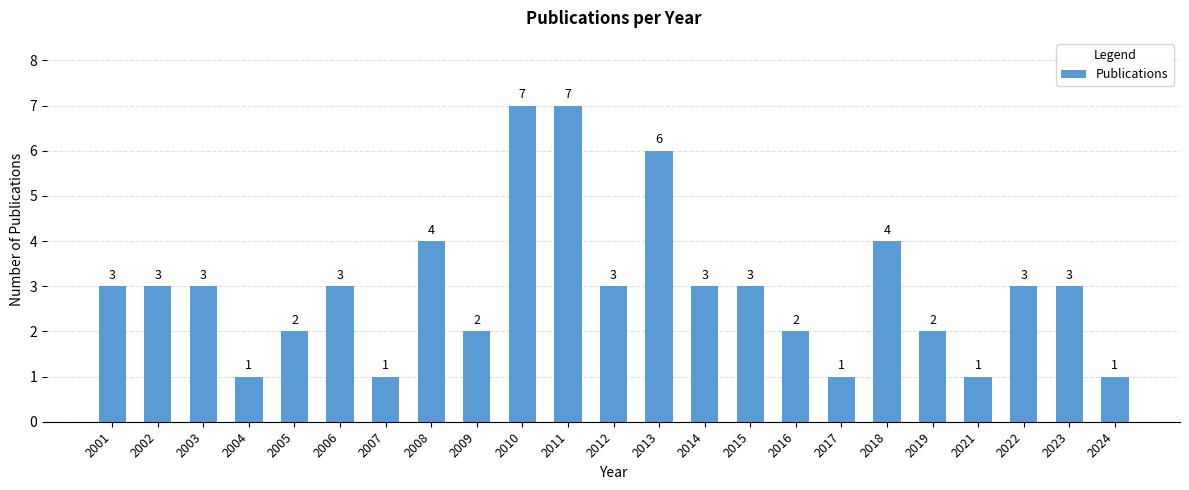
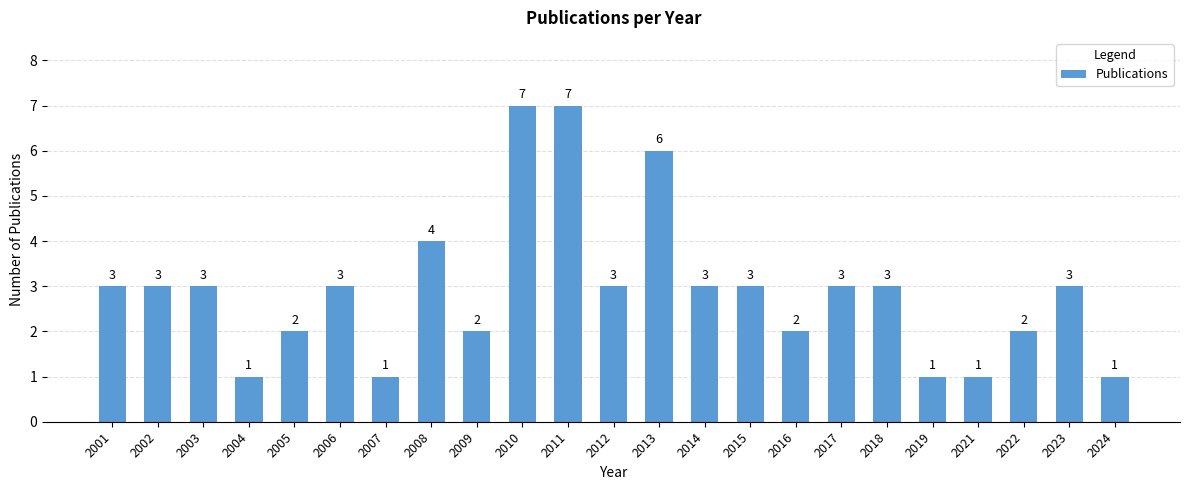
  {
    "2001": 3,
    "2002": 3,
    "2003": 3,
    "2004": 1,
    "2005": 2,
    "2006": 3,
    "2007": 1,
    "2008": 4,
    "2009": 2,
    "2010": 7,
    "2011": 7,
    "2012": 3,
    "2013": 6,
    "2014": 3,
    "2015": 3,
    "2016": 2,
-   "2017": 1,
-   "2018": 4,
-   "2019": 2,
+   "2017": 3,
+   "2018": 3,
+   "2019": 1,
    "2021": 1,
-   "2022": 3,
+   "2022": 2,
    "2023": 3,
    "2024": 1
  }
